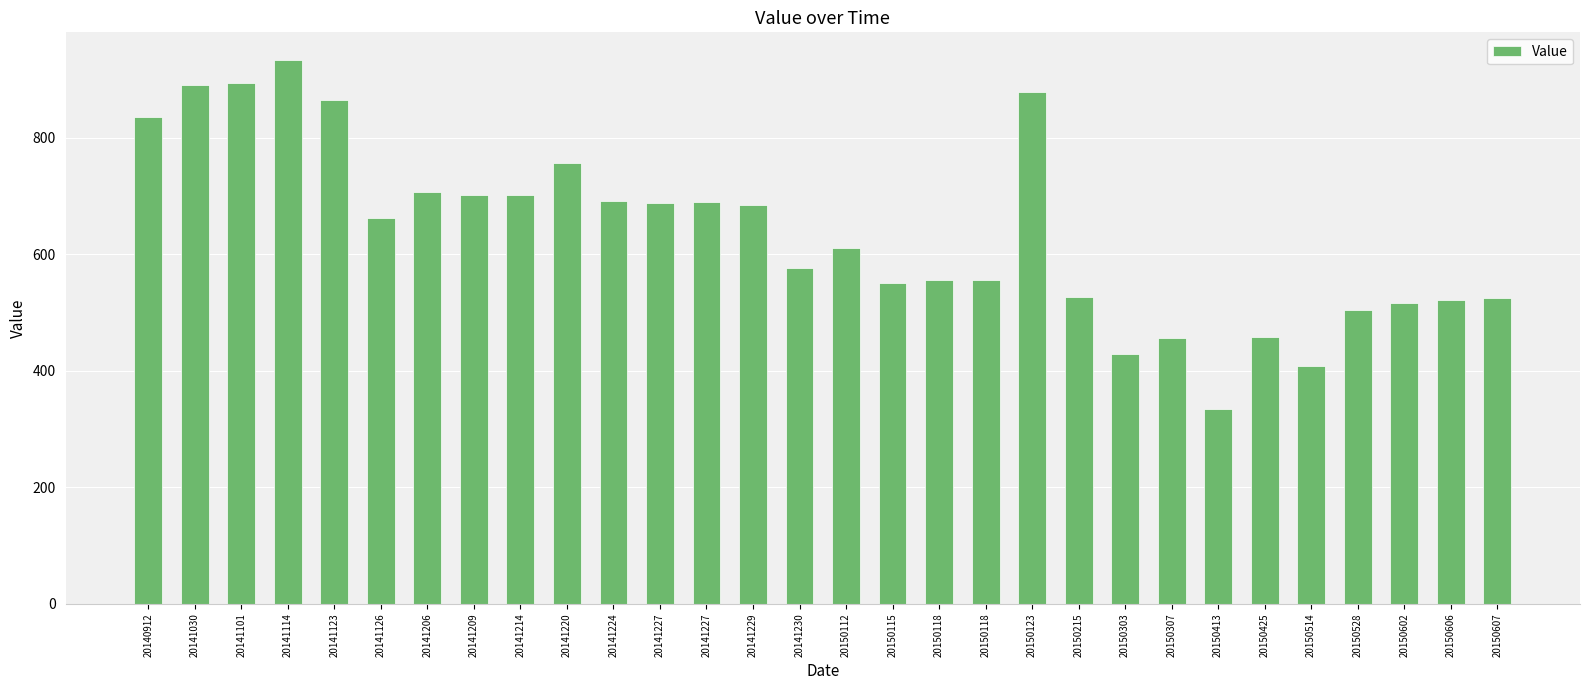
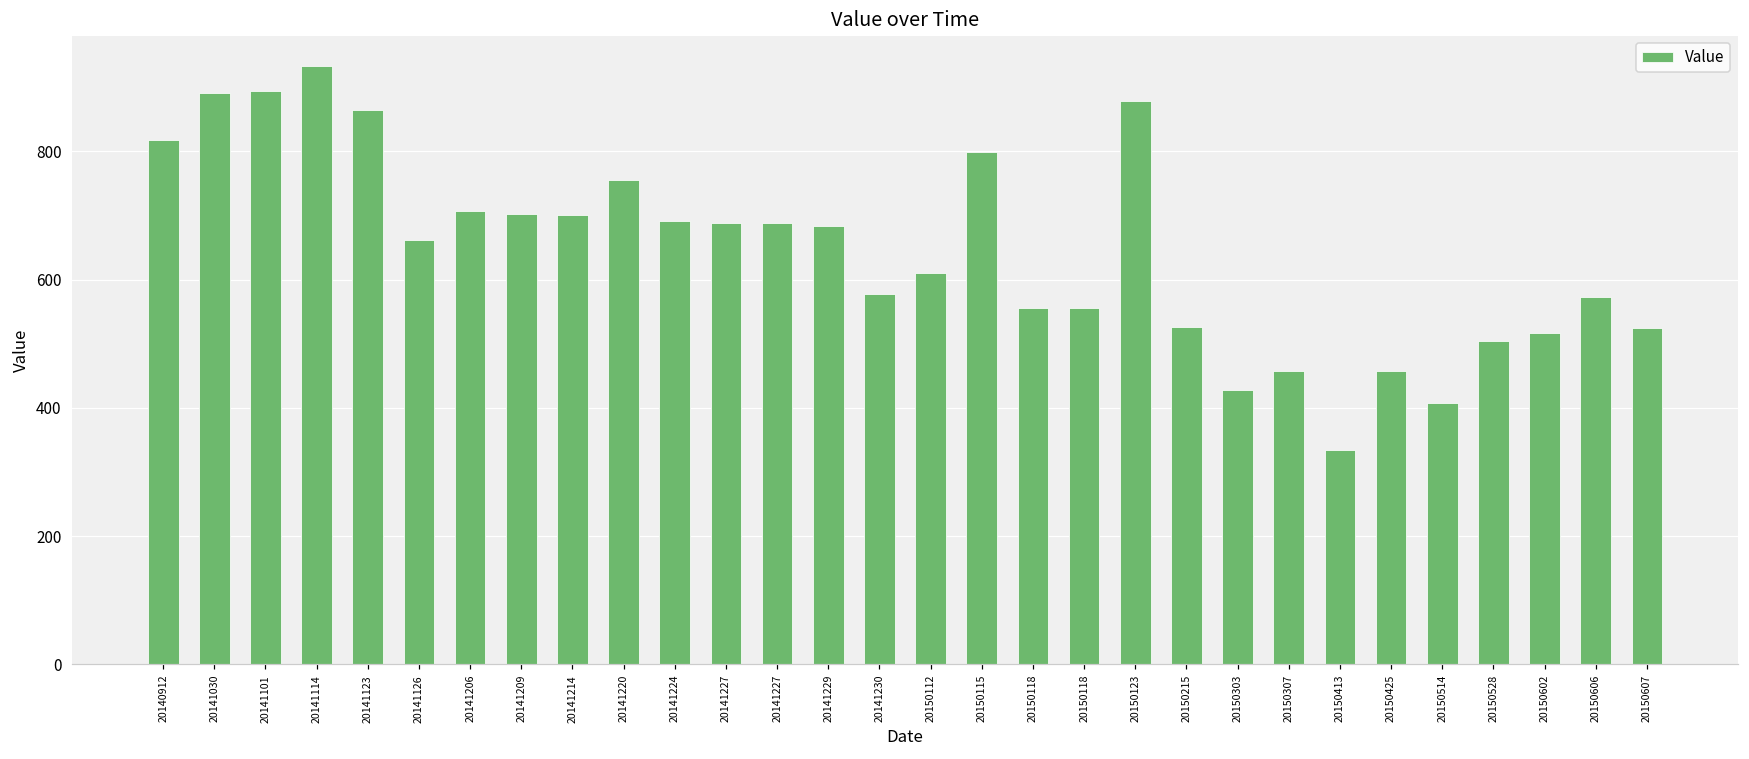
  {
-   "20140912": 840,
+   "20140912": 820,
    "20141030": 890,
    "20141101": 890,
    "20141114": 930,
    "20141123": 870,
    "20141126": 660,
    "20141206": 710,
    "20141209": 700,
    "20141214": 700,
    "20141220": 760,
    "20141224": 690,
    "20141229": 680,
    "20141230": 580,
    "20150112": 610,
-   "20150115": 550,
+   "20150115": 800,
    "20150123": 880,
    "20150215": 530,
    "20150303": 430,
    "20150307": 460,
    "20150413": 330,
    "20150425": 460,
    "20150514": 410,
    "20150528": 500,
    "20150602": 520,
-   "20150606": 520,
+   "20150606": 570,
    "20150607": 530
  }
